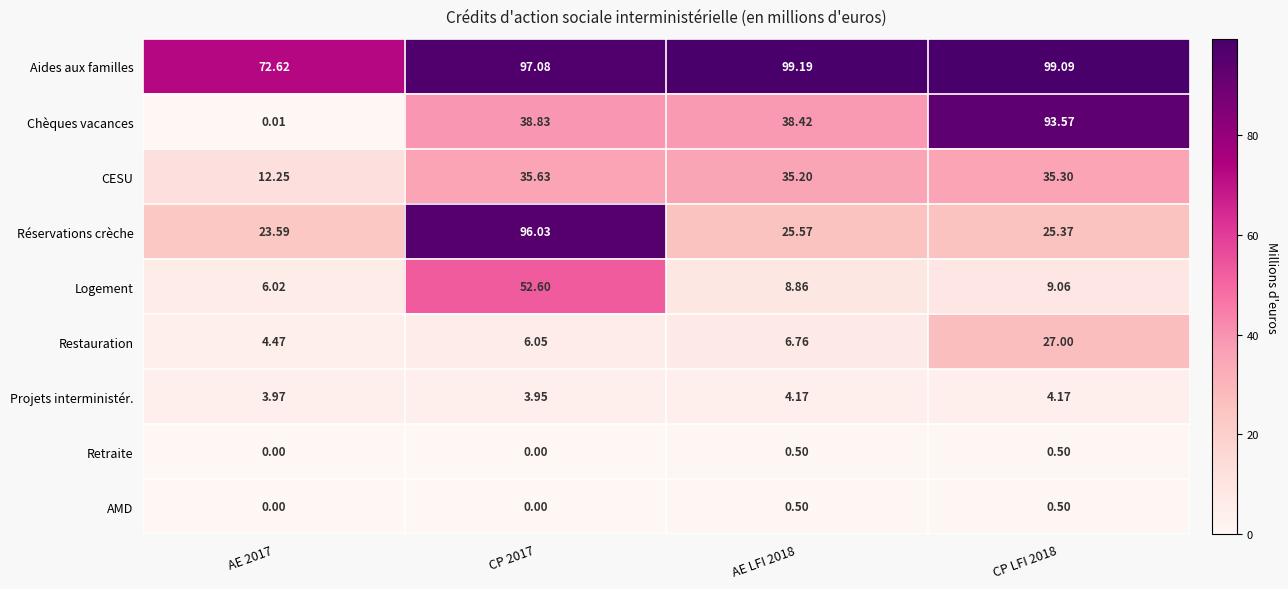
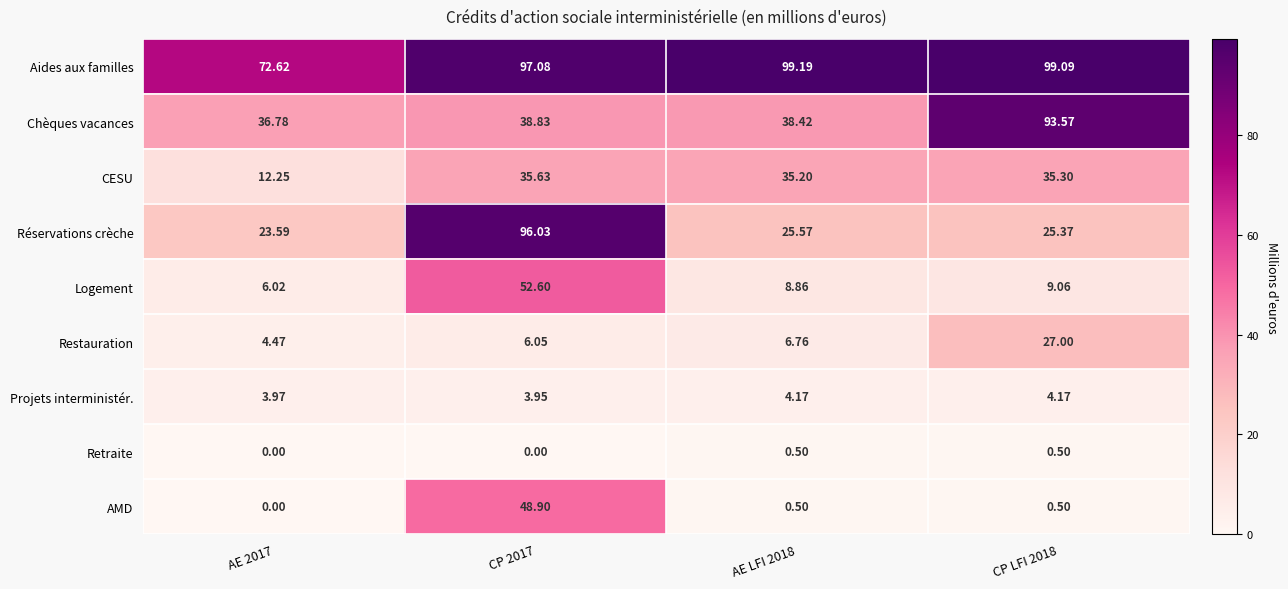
  {
    "Aides aux familles": {
      "AE 2017": 72.62,
      "CP 2017": 97.08,
      "AE LFI 2018": 99.19,
      "CP LFI 2018": 99.09
    },
    "Chèques vacances": {
-     "AE 2017": 0.01,
+     "AE 2017": 36.78,
      "CP 2017": 38.83,
      "AE LFI 2018": 38.42,
      "CP LFI 2018": 93.57
    },
    "CESU": {
      "AE 2017": 12.25,
      "CP 2017": 35.63,
      "AE LFI 2018": 35.20,
      "CP LFI 2018": 35.30
    },
    "Réservations crèche": {
      "AE 2017": 23.59,
      "CP 2017": 96.03,
      "AE LFI 2018": 25.57,
      "CP LFI 2018": 25.37
    },
    "Logement": {
      "AE 2017": 6.02,
      "CP 2017": 52.60,
      "AE LFI 2018": 8.86,
      "CP LFI 2018": 9.06
    },
    "Restauration": {
      "AE 2017": 4.47,
      "CP 2017": 6.05,
      "AE LFI 2018": 6.76,
      "CP LFI 2018": 27.00
    },
    "Projets interministér.": {
      "AE 2017": 3.97,
      "CP 2017": 3.95,
      "AE LFI 2018": 4.17,
      "CP LFI 2018": 4.17
    },
    "Retraite": {
      "AE 2017": 0.00,
      "CP 2017": 0.00,
      "AE LFI 2018": 0.50,
      "CP LFI 2018": 0.50
    },
    "AMD": {
      "AE 2017": 0.00,
-     "CP 2017": 0.00,
+     "CP 2017": 48.90,
      "AE LFI 2018": 0.50,
      "CP LFI 2018": 0.50
    }
  }
